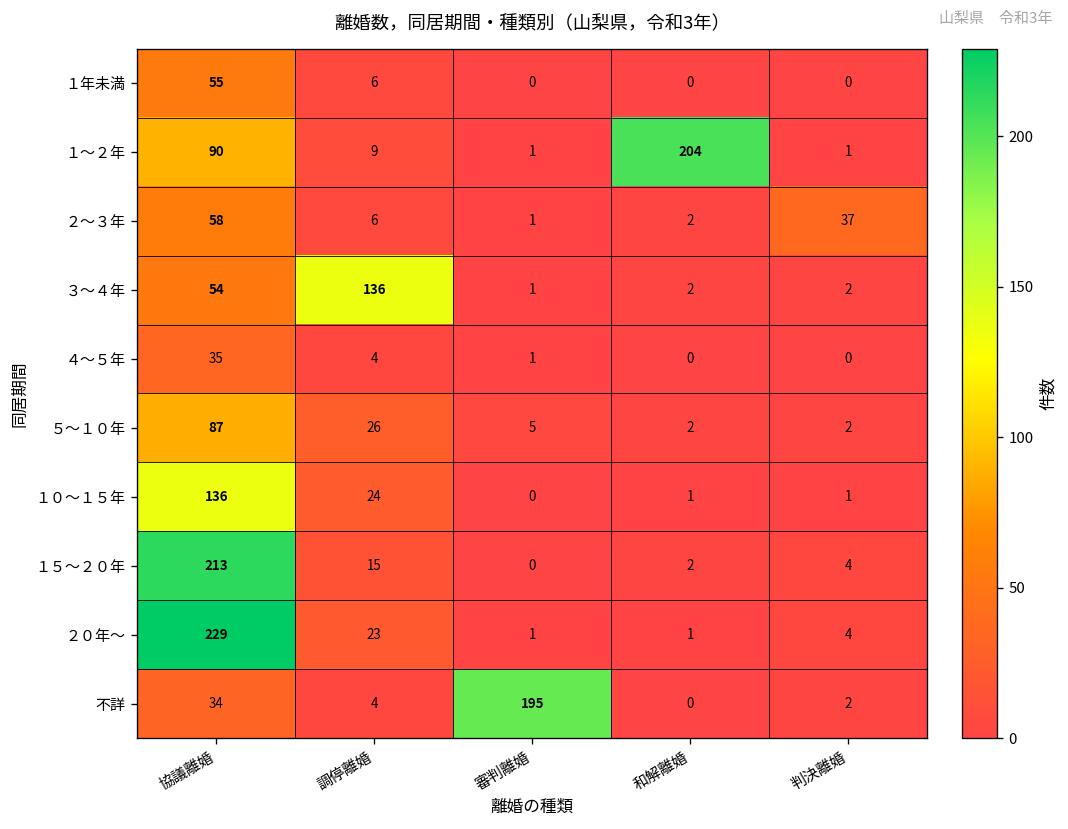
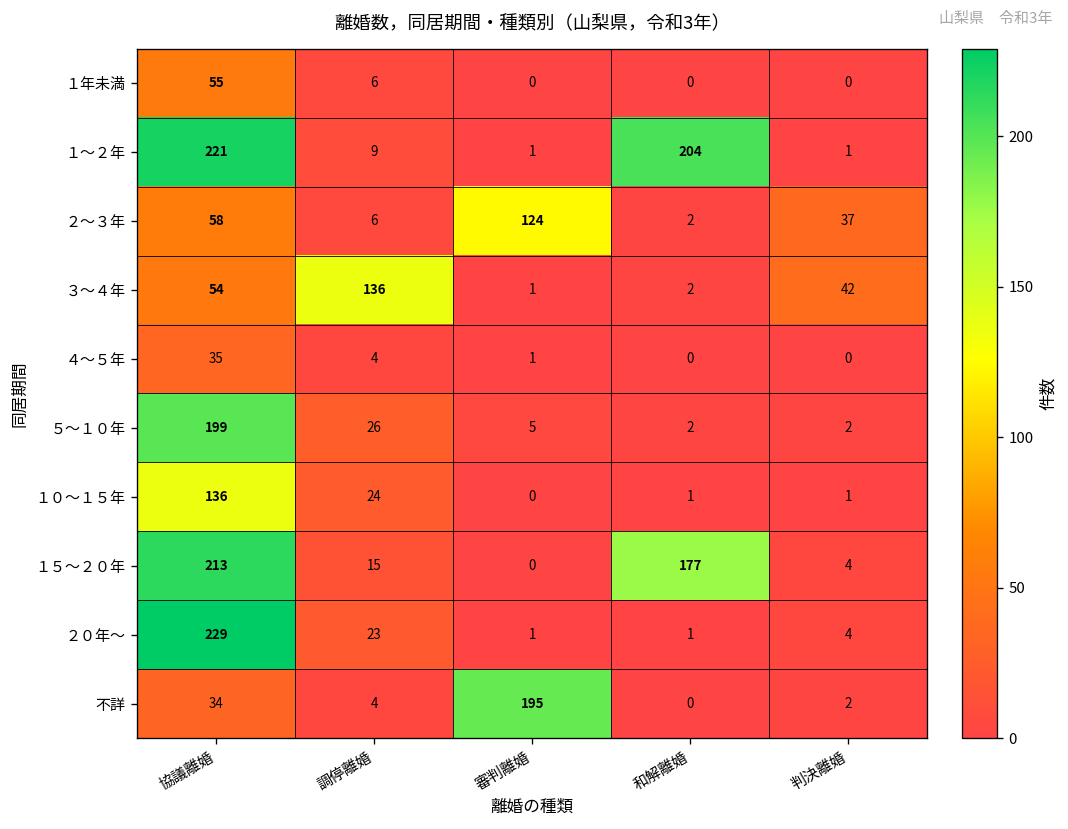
  {
    "１年未満": {
      "協議離婚": 55,
      "調停離婚": 6,
      "審判離婚": 0,
      "和解離婚": 0,
      "判決離婚": 0
    },
    "１～２年": {
-     "協議離婚": 90,
+     "協議離婚": 221,
      "調停離婚": 9,
      "審判離婚": 1,
      "和解離婚": 204,
      "判決離婚": 1
    },
    "２～３年": {
      "協議離婚": 58,
      "調停離婚": 6,
-     "審判離婚": 1,
+     "審判離婚": 124,
      "和解離婚": 2,
      "判決離婚": 37
    },
    "３～４年": {
      "協議離婚": 54,
      "調停離婚": 136,
      "審判離婚": 1,
      "和解離婚": 2,
-     "判決離婚": 2
+     "判決離婚": 42
    },
    "４～５年": {
      "協議離婚": 35,
      "調停離婚": 4,
      "審判離婚": 1,
      "和解離婚": 0,
      "判決離婚": 0
    },
    "５～１０年": {
-     "協議離婚": 87,
+     "協議離婚": 199,
      "調停離婚": 26,
      "審判離婚": 5,
      "和解離婚": 2,
      "判決離婚": 2
    },
    "１０～１５年": {
      "協議離婚": 136,
      "調停離婚": 24,
      "審判離婚": 0,
      "和解離婚": 1,
      "判決離婚": 1
    },
    "１５～２０年": {
      "協議離婚": 213,
      "調停離婚": 15,
      "審判離婚": 0,
-     "和解離婚": 2,
+     "和解離婚": 177,
      "判決離婚": 4
    },
    "２０年～": {
      "協議離婚": 229,
      "調停離婚": 23,
      "審判離婚": 1,
      "和解離婚": 1,
      "判決離婚": 4
    },
    "不詳": {
      "協議離婚": 34,
      "調停離婚": 4,
      "審判離婚": 195,
      "和解離婚": 0,
      "判決離婚": 2
    }
  }
